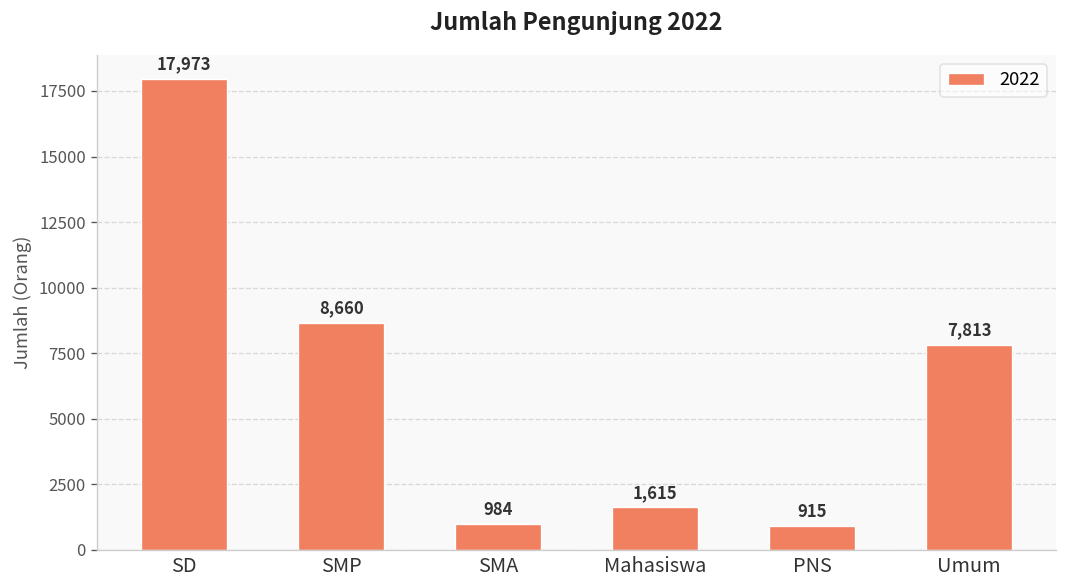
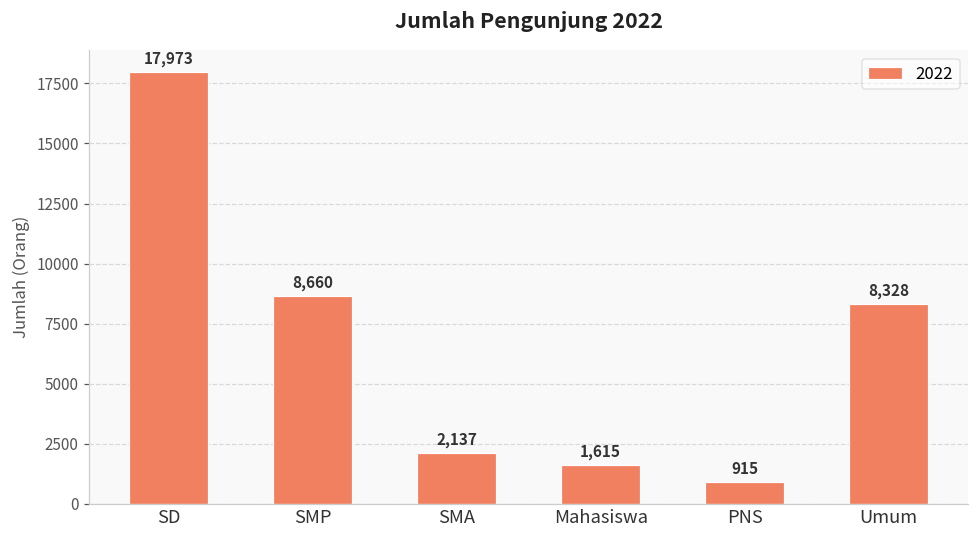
  {
    "SD": "17,973",
    "SMP": "8,660",
-   "SMA": "984",
+   "SMA": "2,137",
    "Mahasiswa": "1,615",
    "PNS": "915",
-   "Umum": "7,813"
+   "Umum": "8,328"
  }
